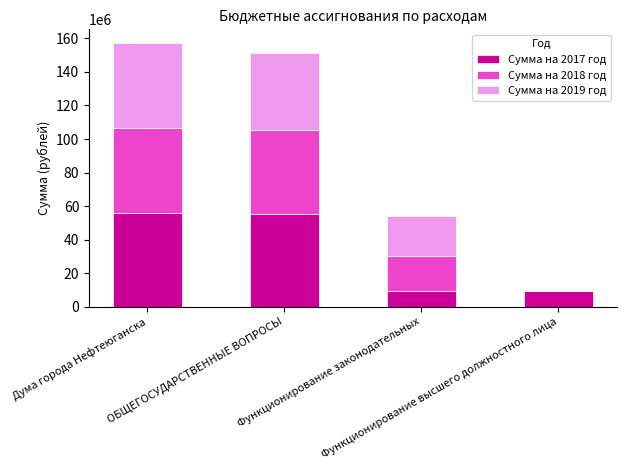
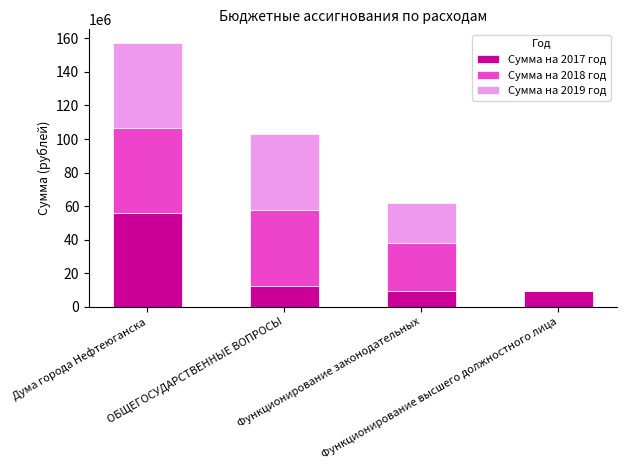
  {
    "Сумма на 2017 год": {
      "Дума города Нефтеюганска": 56000000,
-     "ОБЩЕГОСУДАРСТВЕННЫЕ ВОПРОСЫ": 55000000,
+     "ОБЩЕГОСУДАРСТВЕННЫЕ ВОПРОСЫ": 12000000,
      "Функционирование законодательных": 9000000,
      "Функционирование высшего должностного лица": 9000000
    },
    "Сумма на 2018 год": {
      "Дума города Нефтеюганска": 50000000,
-     "ОБЩЕГОСУДАРСТВЕННЫЕ ВОПРОСЫ": 50000000,
-     "Функционирование законодательных": 21000000,
+     "ОБЩЕГОСУДАРСТВЕННЫЕ ВОПРОСЫ": 46000000,
+     "Функционирование законодательных": 28000000,
      "Функционирование высшего должностного лица": 0
    },
    "Сумма на 2019 год": {
      "Дума города Нефтеюганска": 51000000,
      "ОБЩЕГОСУДАРСТВЕННЫЕ ВОПРОСЫ": 46000000,
      "Функционирование законодательных": 24000000,
      "Функционирование высшего должностного лица": 0
    }
  }
